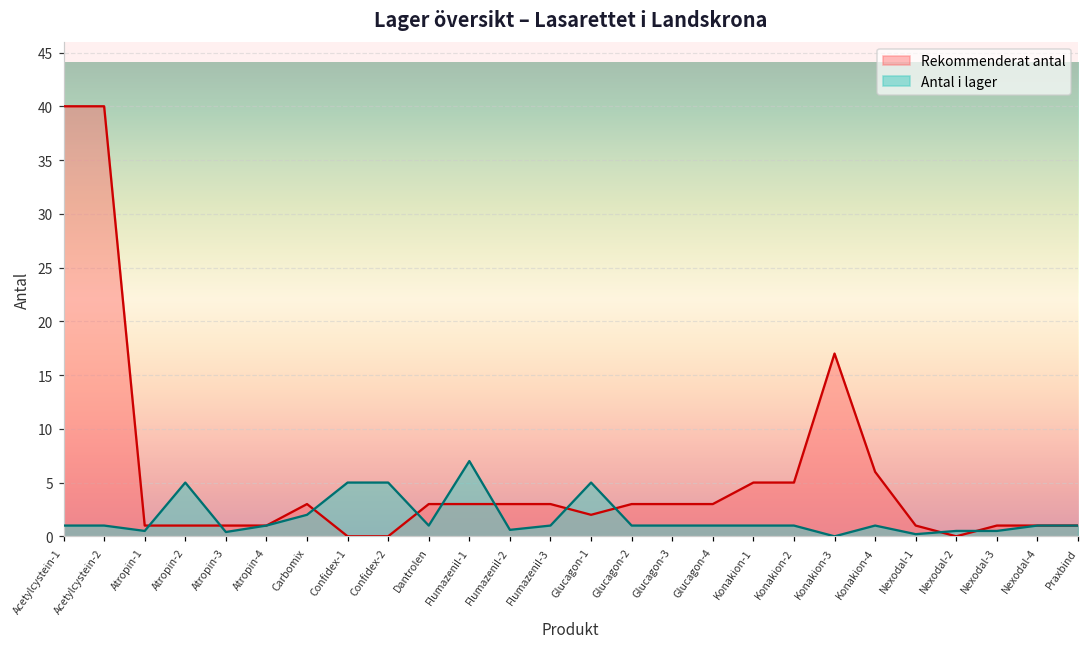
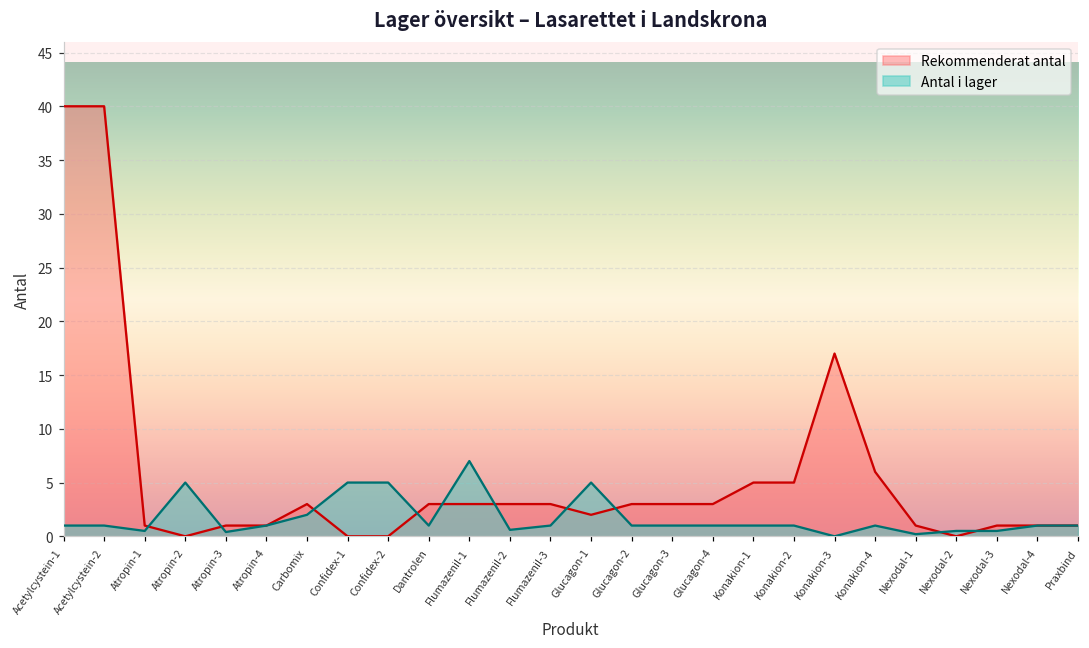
  {
    "Rekommenderat antal": {
      "Acetylcystein-1": 40,
      "Acetylcystein-2": 40,
      "Atropin-1": 1,
-     "Atropin-2": 1,
+     "Atropin-2": 0,
      "Atropin-3": 1,
      "Carbomix": 3,
      "Confidex-1": 0,
      "Confidex-2": 0,
      "Dantrolen": 3,
      "Flumazenil-1": 3,
      "Flumazenil-2": 3,
      "Flumazenil-3": 3,
      "Glucagon-1": 2,
      "Glucagon-2": 3,
      "Glucagon-3": 3,
      "Glucagon-4": 3,
      "Konakion-1": 5,
      "Konakion-2": 5,
      "Konakion-3": 17,
      "Konakion-4": 6,
      "Nexodal-1": 1,
      "Nexodal-2": 0,
      "Nexodal-3": 1
    },
    "Antal i lager": {
      "Acetylcystein-1": 1,
      "Acetylcystein-2": 1,
      "Atropin-1": 1,
      "Atropin-2": 5,
      "Atropin-3": 0,
      "Carbomix": 2,
      "Confidex-1": 5,
      "Confidex-2": 5,
      "Dantrolen": 1,
      "Flumazenil-1": 7,
      "Flumazenil-2": 1,
      "Flumazenil-3": 1,
      "Glucagon-1": 5,
      "Glucagon-2": 1,
      "Glucagon-3": 1,
      "Glucagon-4": 1,
      "Konakion-1": 1,
      "Konakion-2": 1,
      "Konakion-3": 0,
      "Konakion-4": 1,
      "Nexodal-1": 0,
      "Nexodal-2": 1,
      "Nexodal-3": 1
    }
  }
